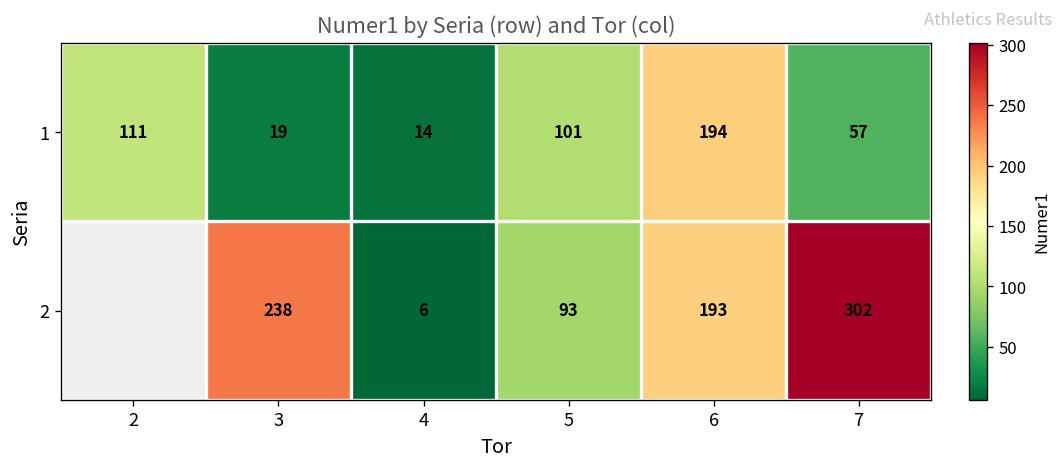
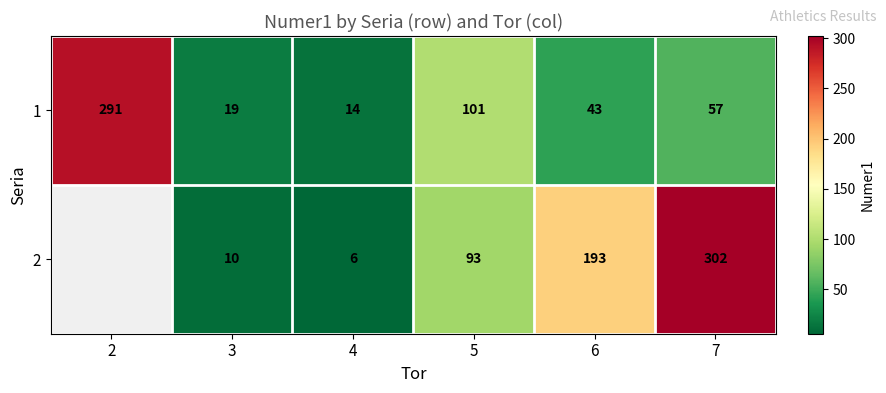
  {
    "1": {
-     "2": 111,
+     "2": 291,
      "3": 19,
      "4": 14,
      "5": 101,
-     "6": 194,
+     "6": 43,
      "7": 57
    },
    "2": {
-     "3": 238,
+     "3": 10,
      "4": 6,
      "5": 93,
      "6": 193,
      "7": 302
    }
  }
